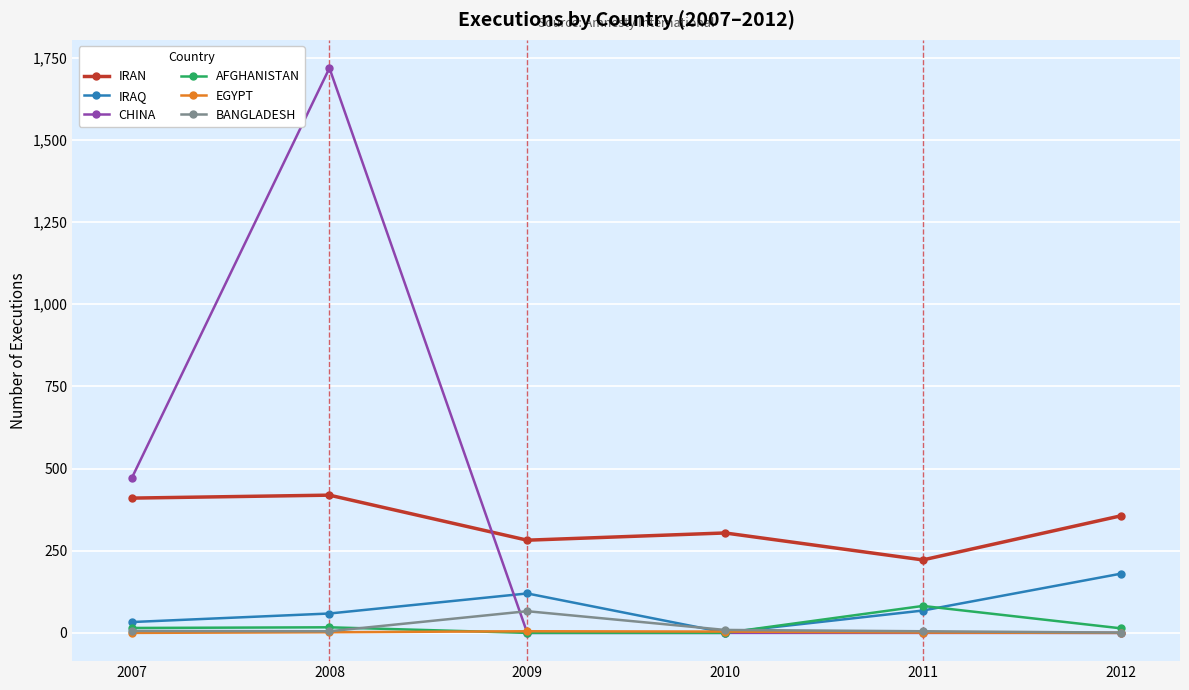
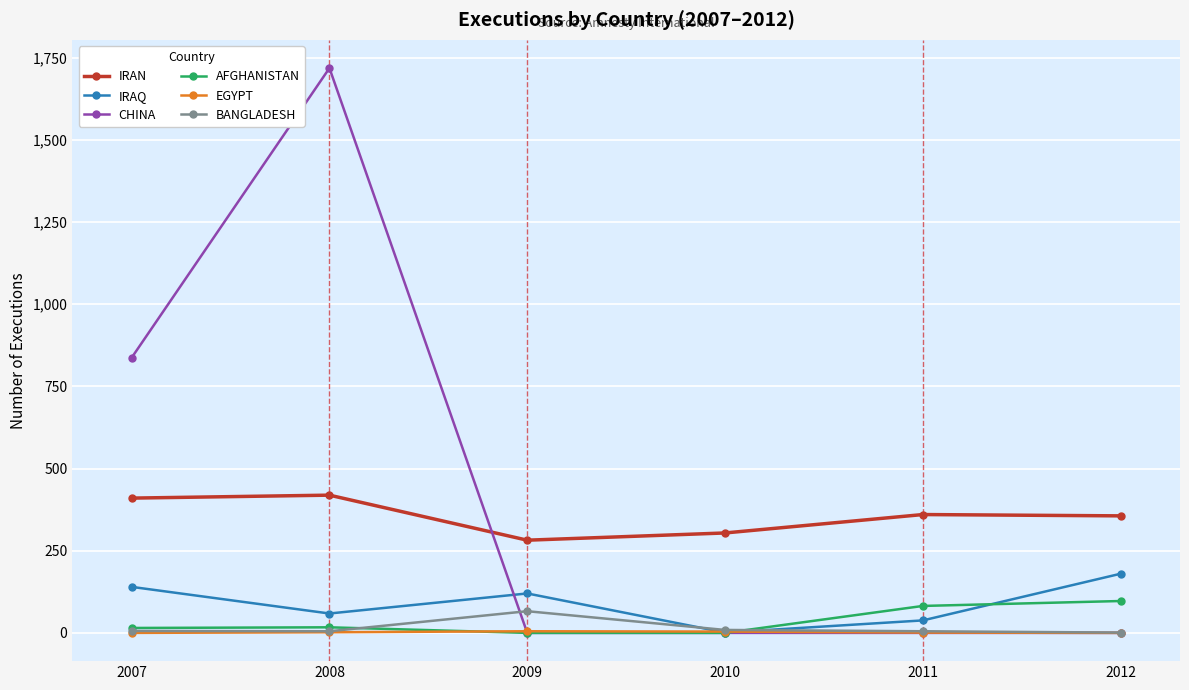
  {
    "IRAN": {
      "2007": "410",
      "2008": "420",
      "2009": "280",
      "2010": "300",
-     "2011": "220",
+     "2011": "360",
      "2012": "360"
    },
    "IRAQ": {
-     "2007": "30",
+     "2007": "140",
      "2008": "60",
      "2009": "120",
-     "2011": "70",
+     "2011": "40",
      "2012": "180"
    },
    "CHINA": {
-     "2007": "470",
+     "2007": "840",
      "2008": "1,720"
    },
    "AFGHANISTAN": {
      "2007": "20",
      "2008": "20",
      "2011": "80",
-     "2012": "10"
+     "2012": "100"
    },
    "BANGLADESH": {
      "2009": "70"
    }
  }
